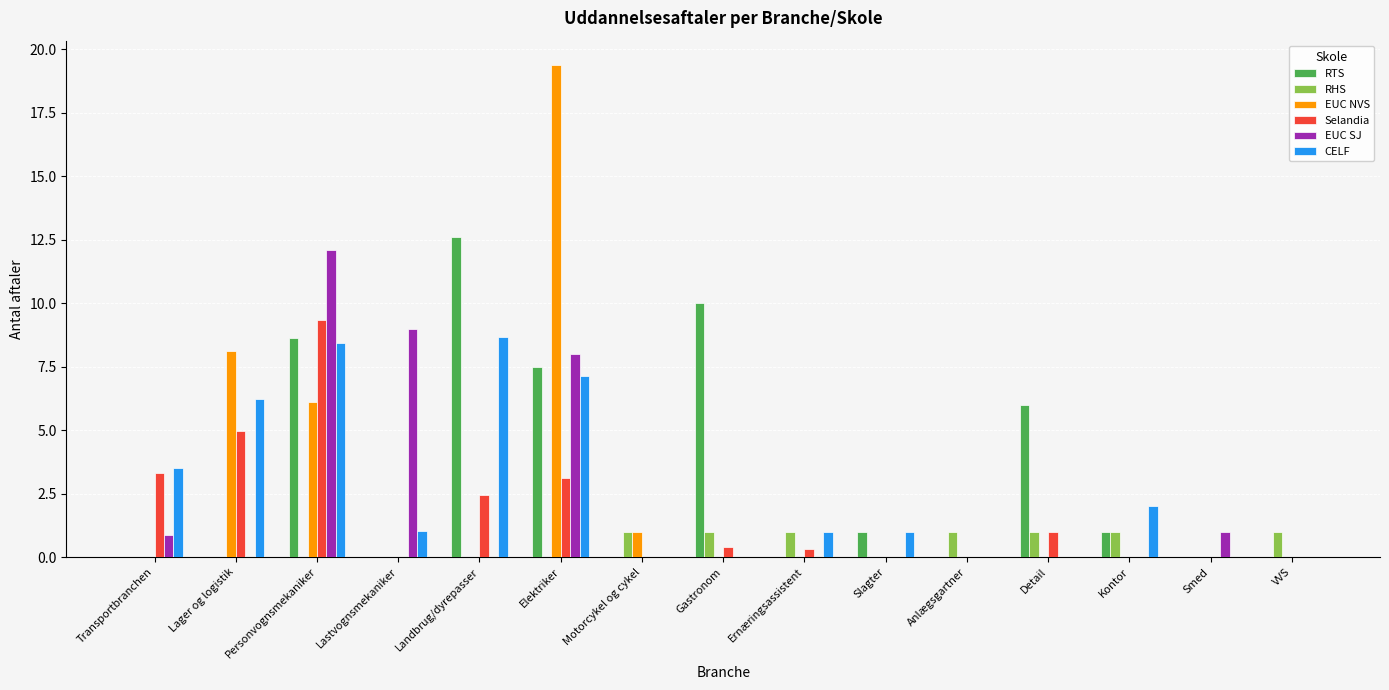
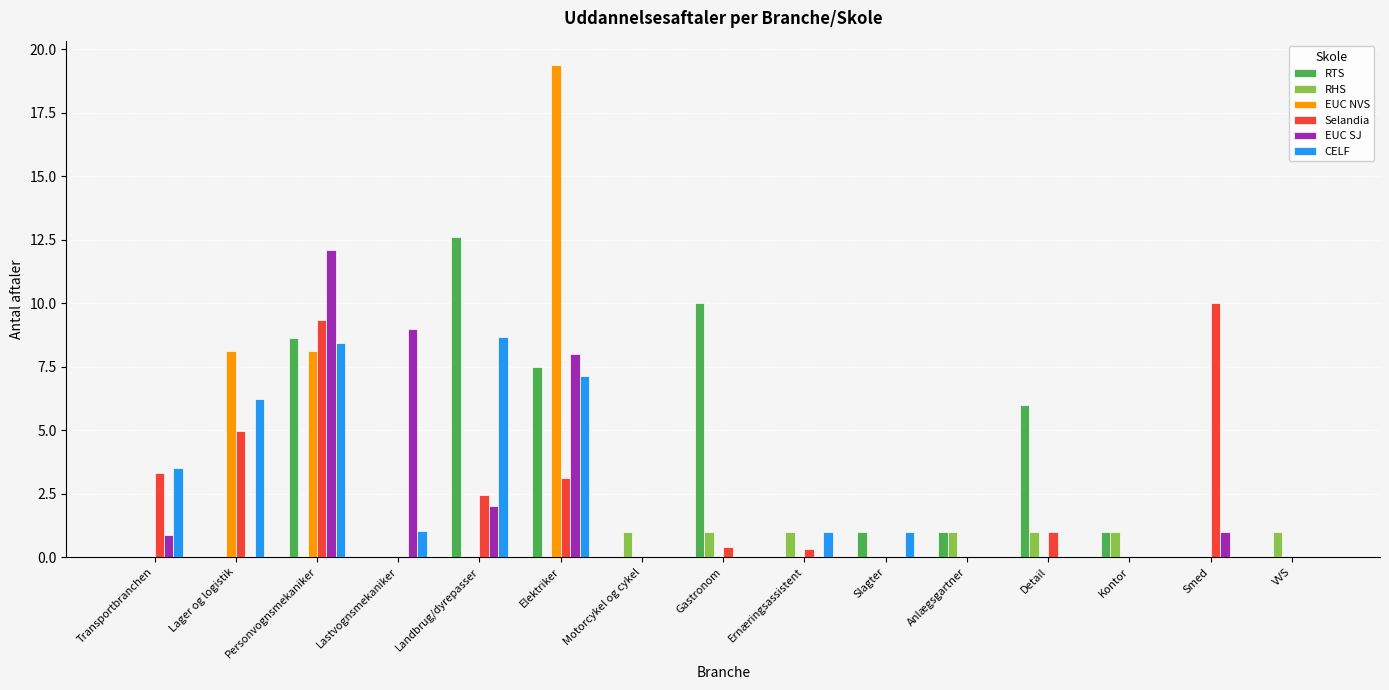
  {
    "RTS": {
      "Transportbranchen": 0,
      "Lager og logistik": 0,
      "Personvognsmekaniker": 8.6,
      "Lastvognsmekaniker": 0,
      "Landbrug/dyrepasser": 12.6,
      "Elektriker": 7.5,
      "Motorcykel og cykel": 0,
      "Gastronom": 10,
      "Ernæringsassistent": 0,
      "Slagter": 1,
-     "Anlægsgartner": 0,
+     "Anlægsgartner": 1,
      "Detail": 6,
      "Kontor": 1,
      "Smed": 0,
      "VVS": 0
    },
    "RHS": {
      "Transportbranchen": 0.0,
      "Lager og logistik": 0.0,
      "Personvognsmekaniker": 0.0,
      "Lastvognsmekaniker": 0.0,
      "Landbrug/dyrepasser": 0.0,
      "Elektriker": 0.0,
      "Motorcykel og cykel": 1.0,
      "Gastronom": 1.0,
      "Ernæringsassistent": 1.0,
      "Slagter": 0.0,
      "Anlægsgartner": 1.0,
      "Detail": 1.0,
      "Kontor": 1.0,
      "Smed": 0.0,
      "VVS": 1.0
    },
    "EUC NVS": {
      "Transportbranchen": 0.0,
      "Lager og logistik": 8.1,
-     "Personvognsmekaniker": 6.1,
+     "Personvognsmekaniker": 8.1,
      "Lastvognsmekaniker": 0.0,
      "Landbrug/dyrepasser": 0.0,
      "Elektriker": 19.4,
-     "Motorcykel og cykel": 1,
+     "Motorcykel og cykel": 0,
      "Gastronom": 0.0,
      "Ernæringsassistent": 0.0,
      "Slagter": 0.0,
      "Anlægsgartner": 0.0,
      "Detail": 0.0,
      "Kontor": 0.0,
      "Smed": 0.0,
      "VVS": 0.0
    },
    "Selandia": {
      "Transportbranchen": 3.3,
      "Lager og logistik": 5,
      "Personvognsmekaniker": 9.3,
      "Lastvognsmekaniker": 0,
      "Landbrug/dyrepasser": 2.5,
      "Elektriker": 3.1,
      "Motorcykel og cykel": 0,
      "Gastronom": 0.4,
      "Ernæringsassistent": 0.3,
      "Slagter": 0,
      "Anlægsgartner": 0,
      "Detail": 1,
      "Kontor": 0,
-     "Smed": 0,
+     "Smed": 10,
      "VVS": 0
    },
    "EUC SJ": {
      "Transportbranchen": 0.9,
      "Lager og logistik": 0,
      "Personvognsmekaniker": 12,
      "Lastvognsmekaniker": 9,
-     "Landbrug/dyrepasser": 0,
+     "Landbrug/dyrepasser": 2,
      "Elektriker": 8,
      "Motorcykel og cykel": 0,
      "Gastronom": 0,
      "Ernæringsassistent": 0,
      "Slagter": 0,
      "Anlægsgartner": 0,
      "Detail": 0,
      "Kontor": 0,
      "Smed": 1,
      "VVS": 0
    },
    "CELF": {
      "Transportbranchen": 3.5,
      "Lager og logistik": 6.2,
      "Personvognsmekaniker": 8.4,
      "Lastvognsmekaniker": 1,
      "Landbrug/dyrepasser": 8.7,
      "Elektriker": 7.1,
      "Motorcykel og cykel": 0,
      "Gastronom": 0,
      "Ernæringsassistent": 1,
      "Slagter": 1,
      "Anlægsgartner": 0,
      "Detail": 0,
-     "Kontor": 2,
+     "Kontor": 0,
      "Smed": 0,
      "VVS": 0
    }
  }
